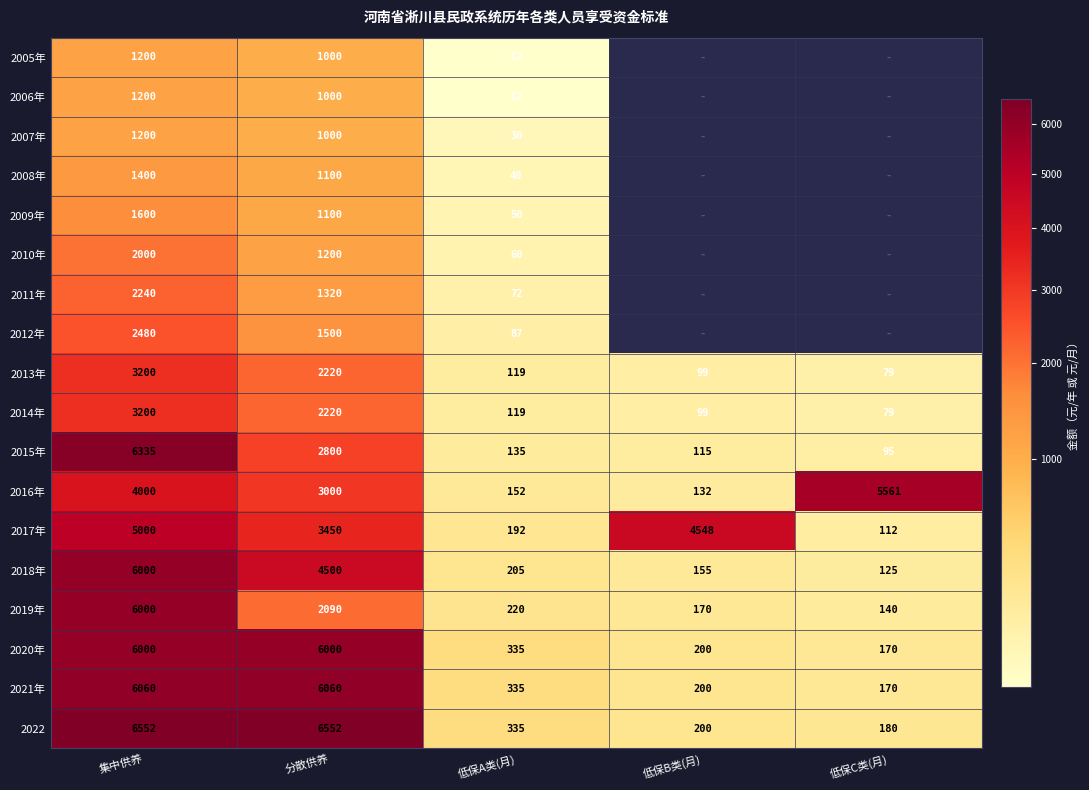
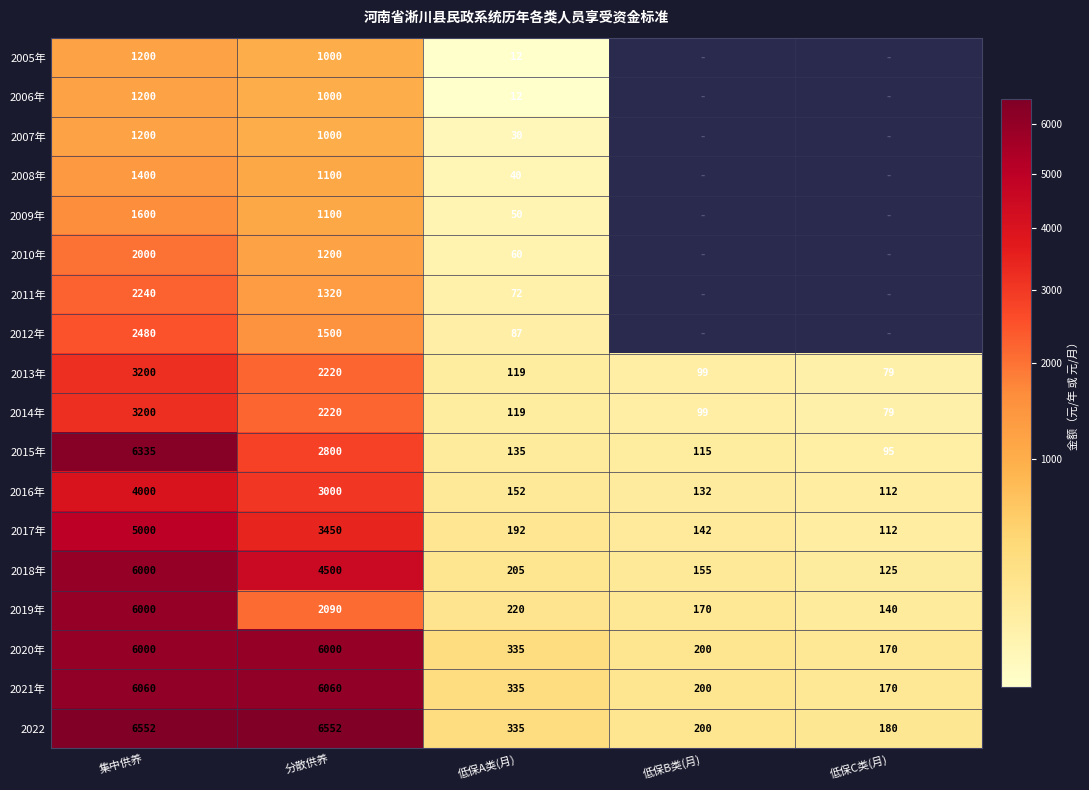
  {
    "2005年": {
      "集中供养": 1200,
      "分散供养": 1000,
      "低保A类(月)": 12
    },
    "2006年": {
      "集中供养": 1200,
      "分散供养": 1000,
      "低保A类(月)": 12
    },
    "2007年": {
      "集中供养": 1200,
      "分散供养": 1000,
      "低保A类(月)": 30
    },
    "2008年": {
      "集中供养": 1400,
      "分散供养": 1100,
      "低保A类(月)": 40
    },
    "2009年": {
      "集中供养": 1600,
      "分散供养": 1100,
      "低保A类(月)": 50
    },
    "2010年": {
      "集中供养": 2000,
      "分散供养": 1200,
      "低保A类(月)": 60
    },
    "2011年": {
      "集中供养": 2240,
      "分散供养": 1320,
      "低保A类(月)": 72
    },
    "2012年": {
      "集中供养": 2480,
      "分散供养": 1500,
      "低保A类(月)": 87
    },
    "2013年": {
      "集中供养": 3200,
      "分散供养": 2220,
      "低保A类(月)": 119,
      "低保B类(月)": 99,
      "低保C类(月)": 79
    },
    "2014年": {
      "集中供养": 3200,
      "分散供养": 2220,
      "低保A类(月)": 119,
      "低保B类(月)": 99,
      "低保C类(月)": 79
    },
    "2015年": {
      "集中供养": 6335,
      "分散供养": 2800,
      "低保A类(月)": 135,
      "低保B类(月)": 115,
      "低保C类(月)": 95
    },
    "2016年": {
      "集中供养": 4000,
      "分散供养": 3000,
      "低保A类(月)": 152,
      "低保B类(月)": 132,
-     "低保C类(月)": 5561
+     "低保C类(月)": 112
    },
    "2017年": {
      "集中供养": 5000,
      "分散供养": 3450,
      "低保A类(月)": 192,
-     "低保B类(月)": 4548,
+     "低保B类(月)": 142,
      "低保C类(月)": 112
    },
    "2018年": {
      "集中供养": 6000,
      "分散供养": 4500,
      "低保A类(月)": 205,
      "低保B类(月)": 155,
      "低保C类(月)": 125
    },
    "2019年": {
      "集中供养": 6000,
      "分散供养": 2090,
      "低保A类(月)": 220,
      "低保B类(月)": 170,
      "低保C类(月)": 140
    },
    "2020年": {
      "集中供养": 6000,
      "分散供养": 6000,
      "低保A类(月)": 335,
      "低保B类(月)": 200,
      "低保C类(月)": 170
    },
    "2021年": {
      "集中供养": 6060,
      "分散供养": 6060,
      "低保A类(月)": 335,
      "低保B类(月)": 200,
      "低保C类(月)": 170
    },
    "2022": {
      "集中供养": 6552,
      "分散供养": 6552,
      "低保A类(月)": 335,
      "低保B类(月)": 200,
      "低保C类(月)": 180
    }
  }
